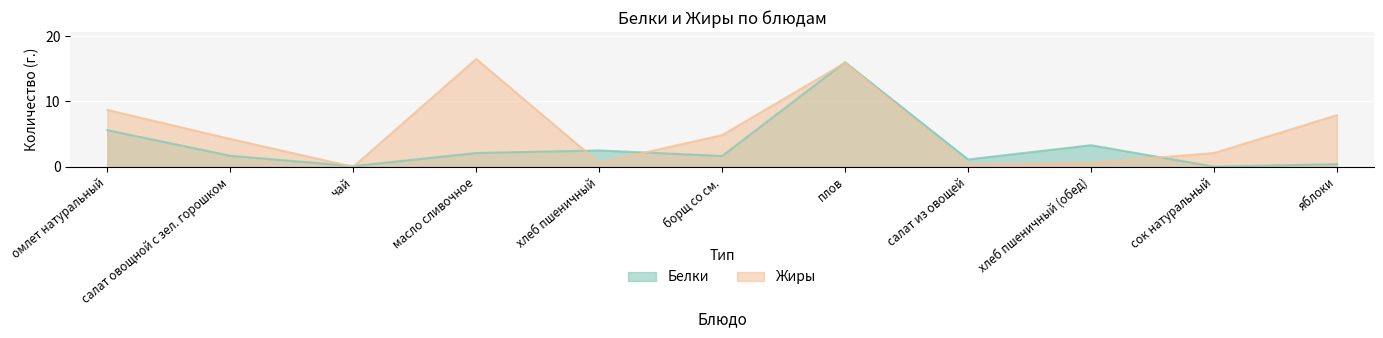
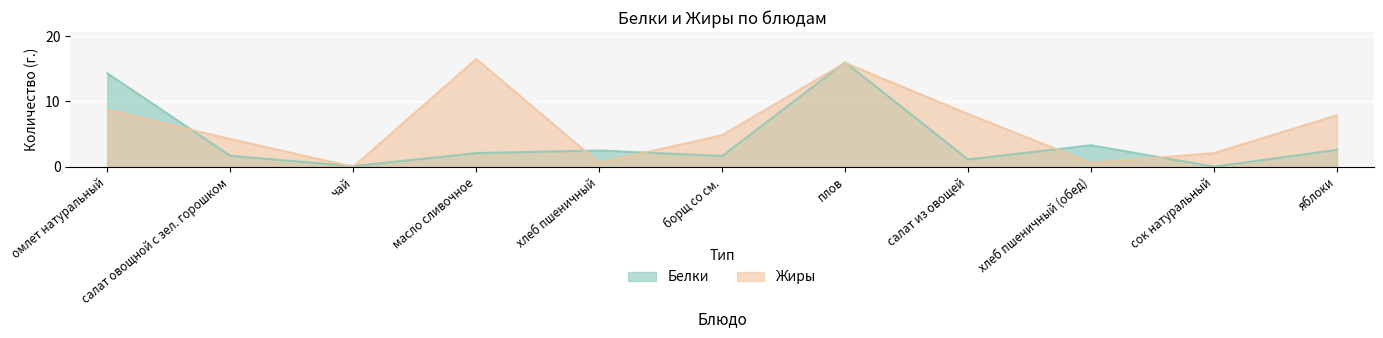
  {
    "Белки": {
-     "омлет натуральный": 6,
+     "омлет натуральный": 14,
      "салат овощной с зел. горошком": 2,
      "масло сливочное": 2,
      "хлеб пшеничный": 3,
      "борщ со см.": 2,
      "салат из овощей": 1,
      "хлеб пшеничный (обед)": 3,
      "сок натуральный": 0,
-     "яблоки": 0
+     "яблоки": 3
    },
    "Жиры": {
      "омлет натуральный": 9,
      "салат овощной с зел. горошком": 4,
      "масло сливочное": 17,
      "хлеб пшеничный": 1,
      "борщ со см.": 5,
-     "салат из овощей": 0,
+     "салат из овощей": 8,
      "хлеб пшеничный (обед)": 1,
      "сок натуральный": 2,
      "яблоки": 8
    }
  }
